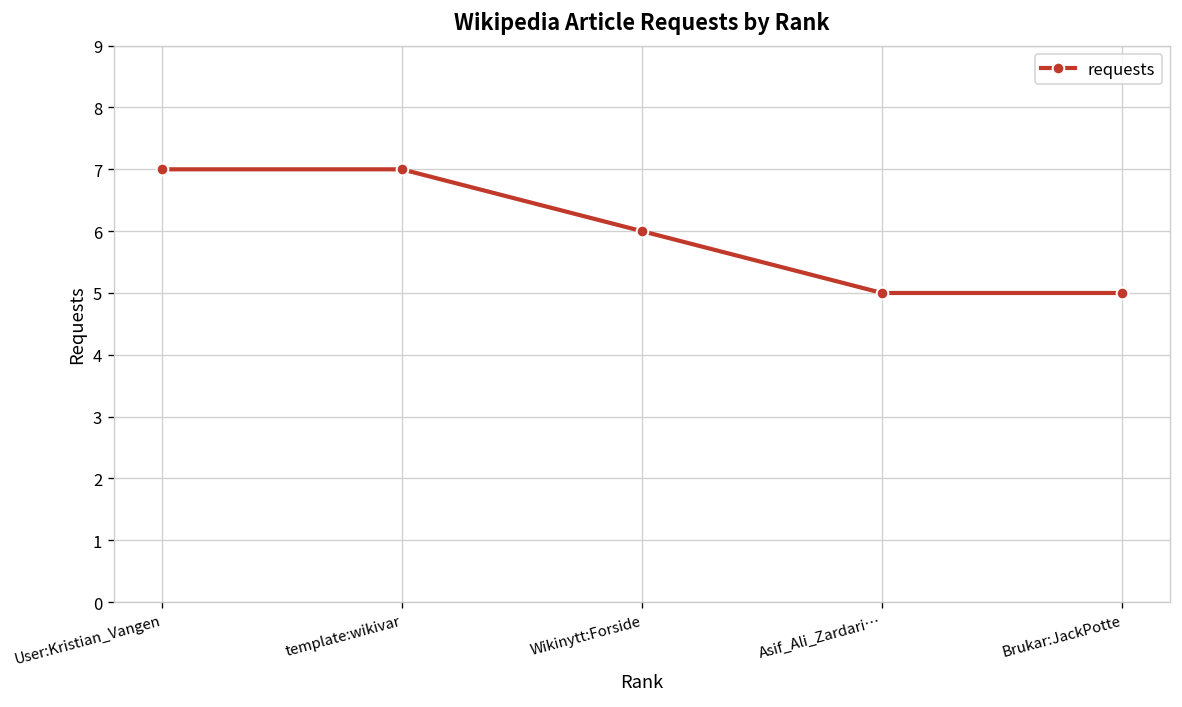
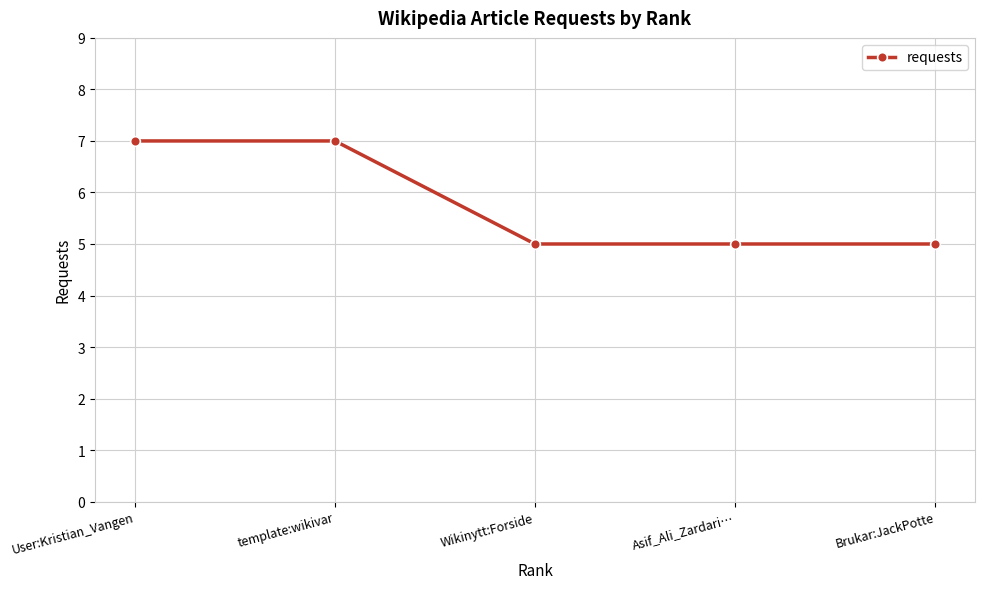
  {
    "User:Kristian_Vangen": 7,
    "template:wikivar": 7,
-   "Wikinytt:Forside": 6,
+   "Wikinytt:Forside": 5,
    "Asif_Ali_Zardari…": 5,
    "Brukar:JackPotte": 5
  }
